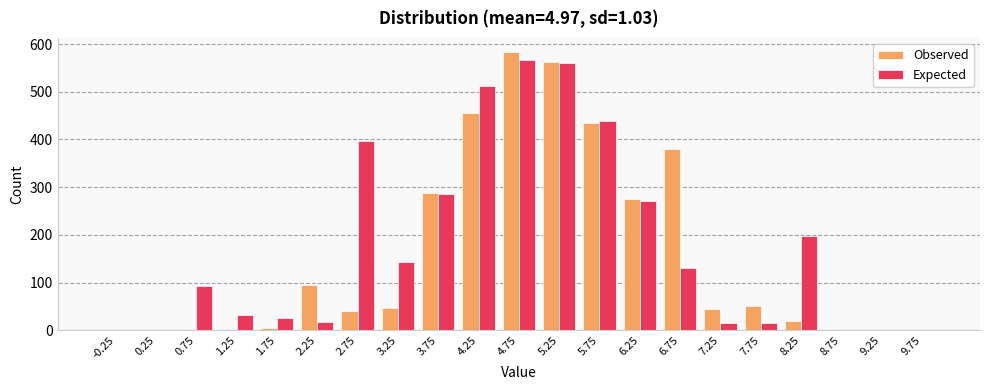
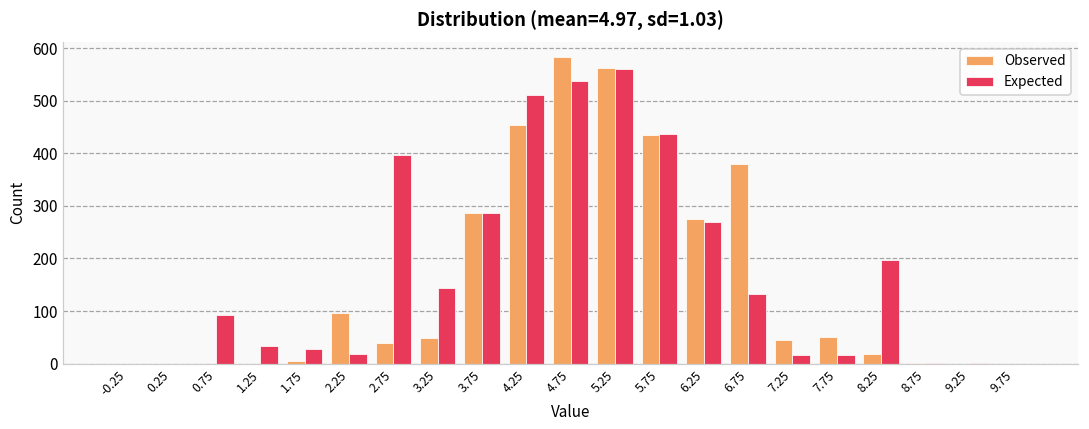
  {
    "Observed": {
      "-0.25": 0,
      "0.25": 0,
      "0.75": 0,
      "1.25": 0,
      "2.25": 100,
      "2.75": 40,
      "3.25": 50,
      "3.75": 290,
      "4.25": 460,
      "4.75": 580,
      "5.25": 560,
      "5.75": 440,
      "6.25": 280,
      "6.75": 380,
      "7.25": 50,
      "7.75": 50,
      "8.25": 20,
      "9.25": 0,
      "9.75": 0
    },
    "Expected": {
      "0.75": 90,
      "1.25": 30,
      "1.75": 30,
      "2.25": 20,
      "2.75": 400,
      "3.25": 140,
      "3.75": 290,
      "4.25": 510,
-     "4.75": 570,
+     "4.75": 540,
      "5.25": 560,
      "5.75": 440,
      "6.25": 270,
      "6.75": 130,
      "7.25": 20,
      "7.75": 20,
      "8.25": 200
    }
  }
